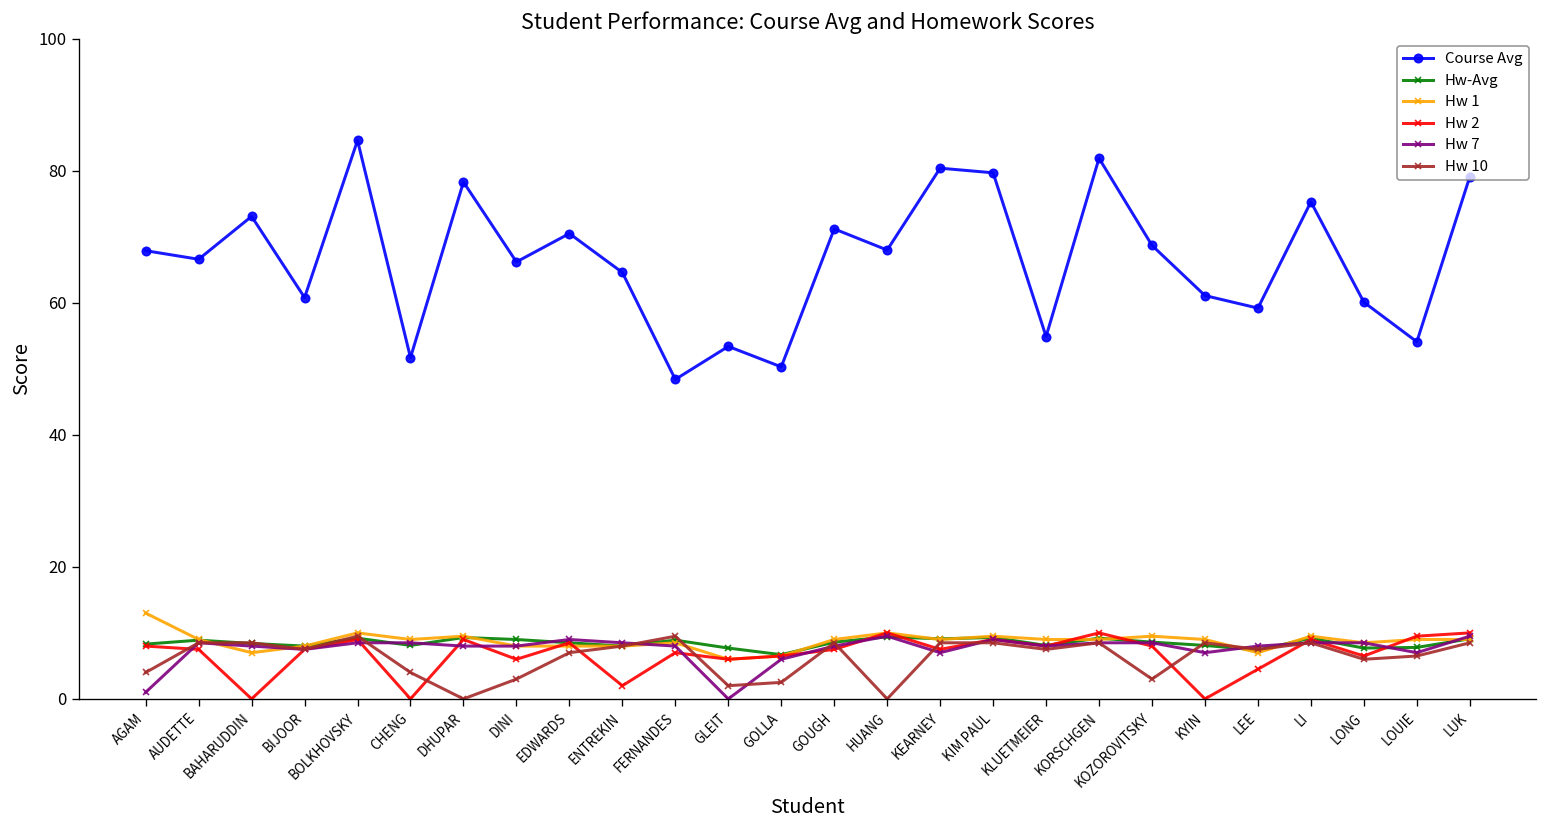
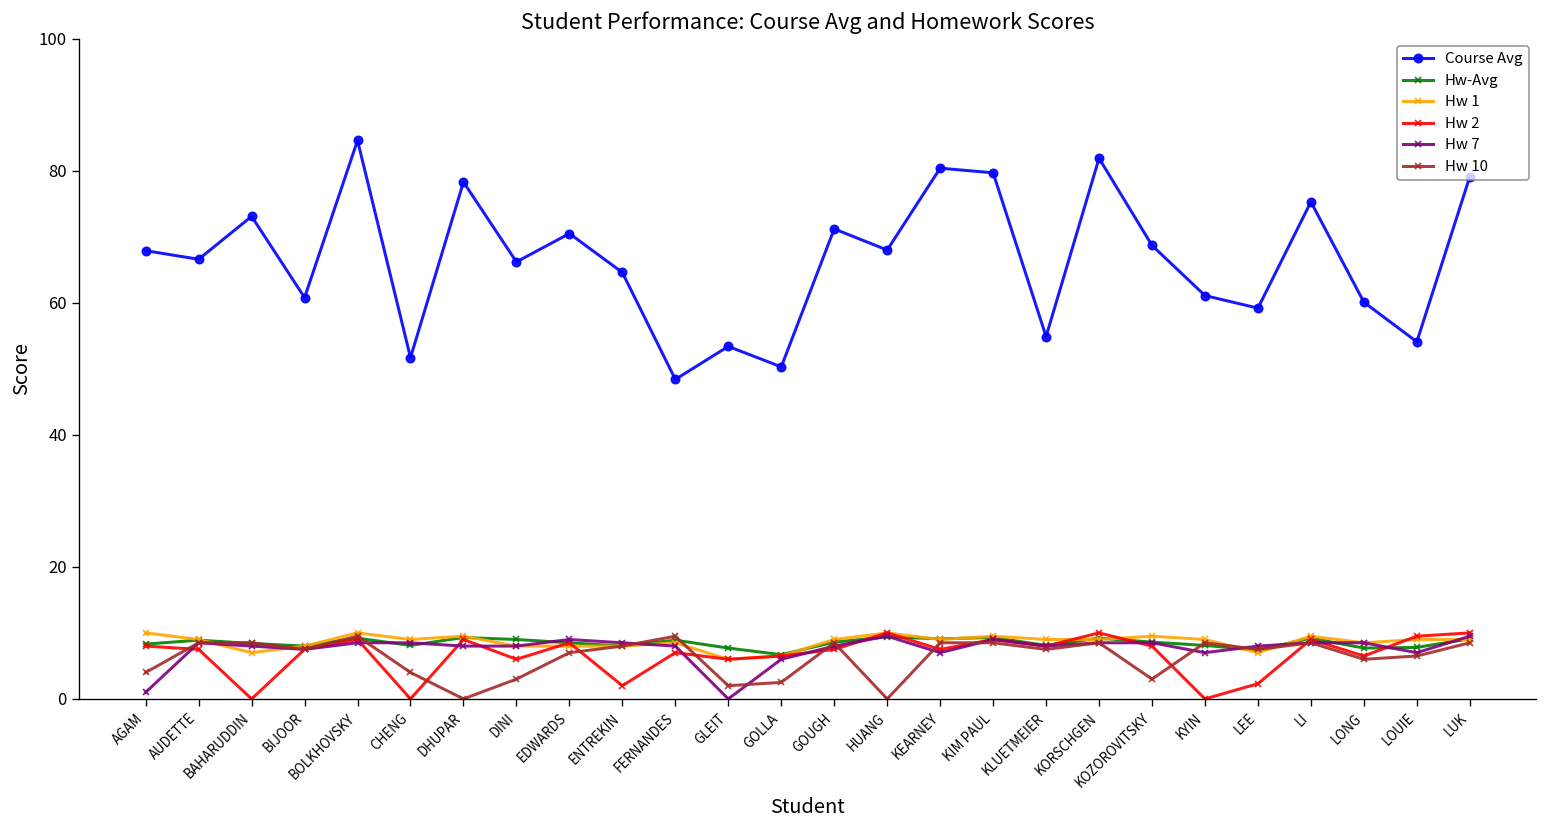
  {
    "Course Avg": {
      "AGAM": 68,
      "AUDETTE": 67,
      "BAHARUDDIN": 73,
      "BIJOOR": 61,
      "BOLKHOVSKY": 85,
      "CHENG": 52,
      "DHUPAR": 78,
      "DINI": 66,
      "EDWARDS": 71,
      "ENTREKIN": 65,
      "FERNANDES": 48,
      "GLEIT": 53,
      "GOLLA": 50,
      "GOUGH": 71,
      "HUANG": 68,
      "KEARNEY": 80,
      "KIM PAUL": 80,
      "KLUETMEIER": 55,
      "KORSCHGEN": 82,
      "KOZOROVITSKY": 69,
      "KYIN": 61,
      "LEE": 59,
      "LI": 75,
      "LONG": 60,
      "LOUIE": 54
    },
    "Hw-Avg": {
      "DINI": 9,
      "GLEIT": 8,
      "LONG": 8,
      "LOUIE": 8
    },
    "Hw 1": {
-     "AGAM": 13,
+     "AGAM": 10,
      "BAHARUDDIN": 7,
      "BOLKHOVSKY": 10,
      "CHENG": 9,
      "EDWARDS": 8,
      "KLUETMEIER": 9,
      "KOZOROVITSKY": 10,
      "KYIN": 9,
      "LOUIE": 9
    },
    "Hw 2": {
      "AUDETTE": 8,
      "BAHARUDDIN": 0,
      "CHENG": 0,
      "DINI": 6,
      "ENTREKIN": 2,
      "FERNANDES": 7,
      "GOUGH": 8,
      "KEARNEY": 8,
      "KORSCHGEN": 10,
      "KOZOROVITSKY": 8,
      "KYIN": 0,
-     "LEE": 5,
+     "LEE": 2,
      "LONG": 7,
      "LOUIE": 10,
      "LUK": 10
    },
    "Hw 7": {
      "AGAM": 1,
      "BOLKHOVSKY": 9,
      "DHUPAR": 8,
      "EDWARDS": 9,
      "ENTREKIN": 9,
      "FERNANDES": 8,
      "GLEIT": 0,
      "GOLLA": 6,
      "GOUGH": 8,
      "KEARNEY": 7,
      "KYIN": 7,
      "LEE": 8,
      "LOUIE": 7
    },
    "Hw 10": {
      "AGAM": 4,
      "CHENG": 4,
      "DHUPAR": 0,
      "DINI": 3,
      "EDWARDS": 7,
      "FERNANDES": 10,
      "GLEIT": 2,
      "GOLLA": 3,
      "HUANG": 0,
      "KEARNEY": 9,
      "KIM PAUL": 9,
      "KLUETMEIER": 8,
      "KOZOROVITSKY": 3,
      "LONG": 6,
      "LOUIE": 7,
      "LUK": 9
    }
  }
